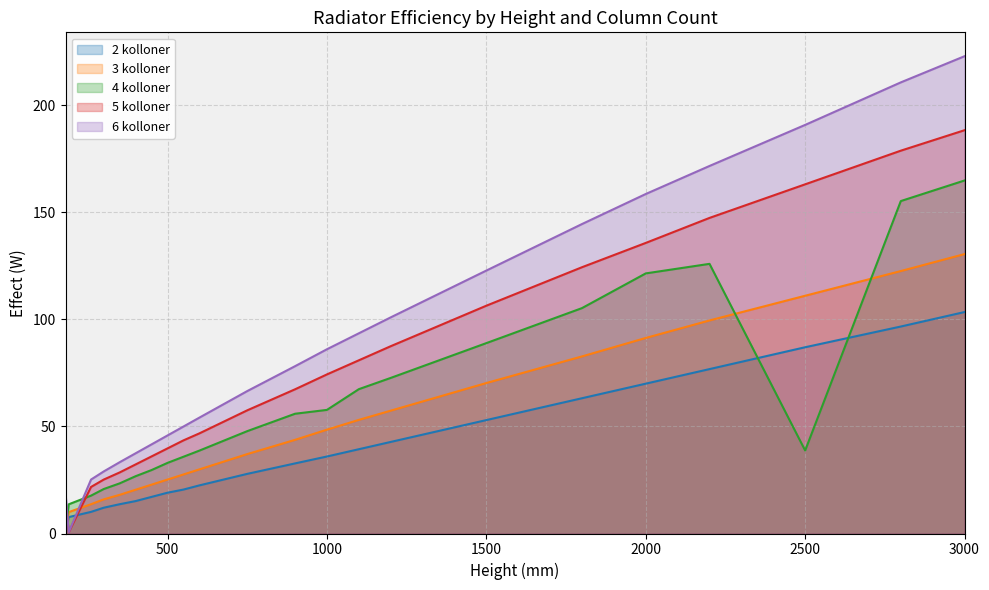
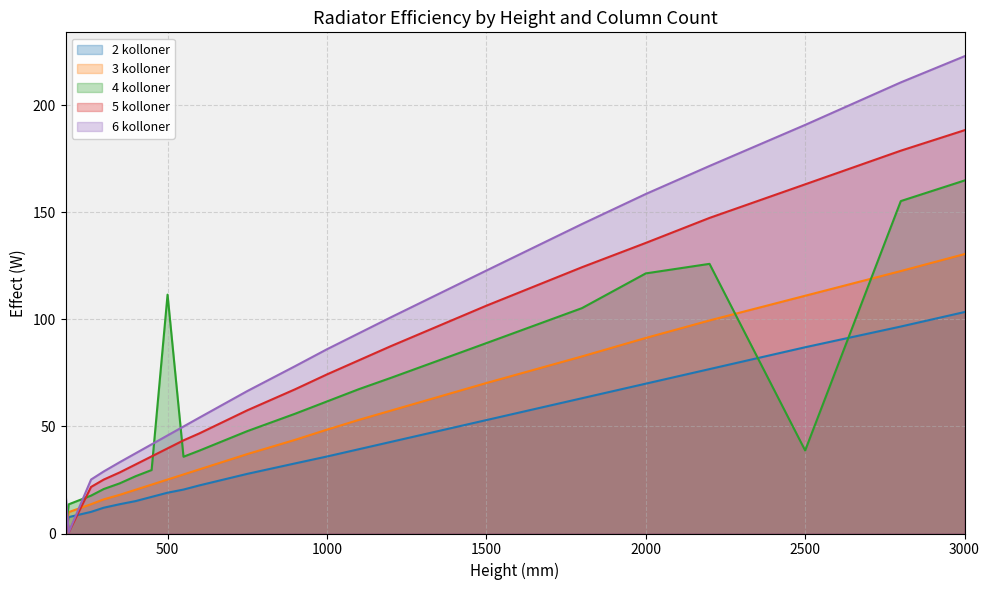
  {
    "4 kolloner": {
-     "500": 33,
-     "1000": 58,
+     "500": 112,
+     "1000": 62,
      "1500": 89,
      "2000": 122,
      "2500": 39,
      "3000": 165
    }
  }
